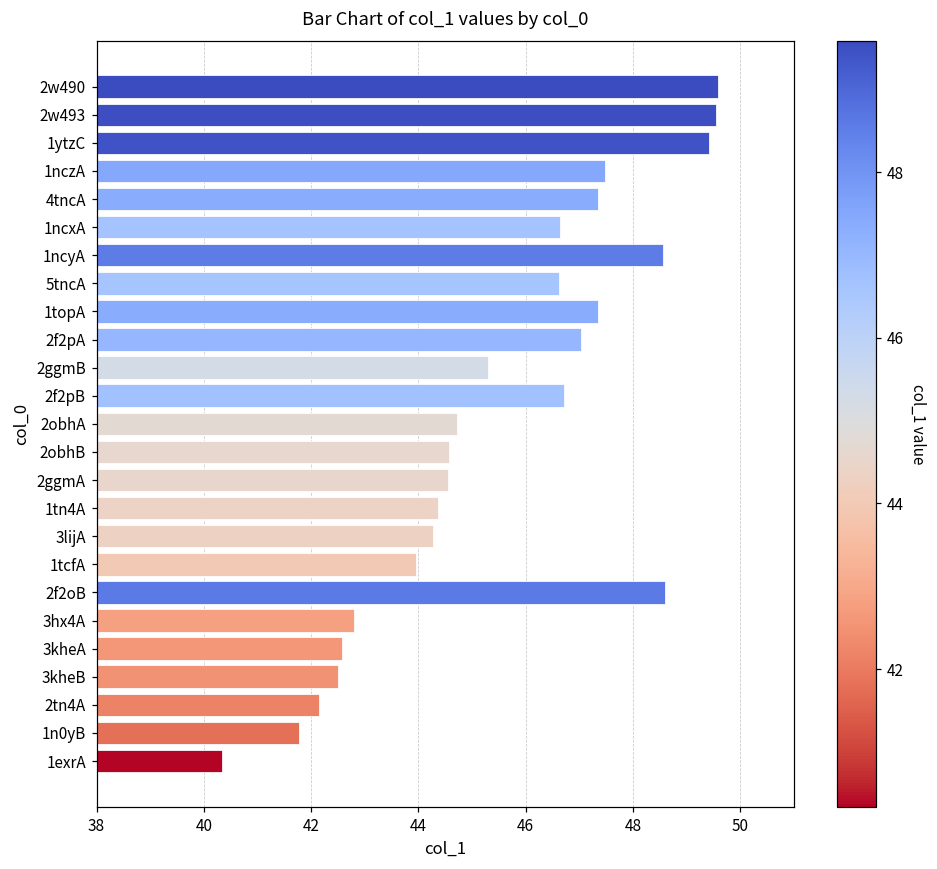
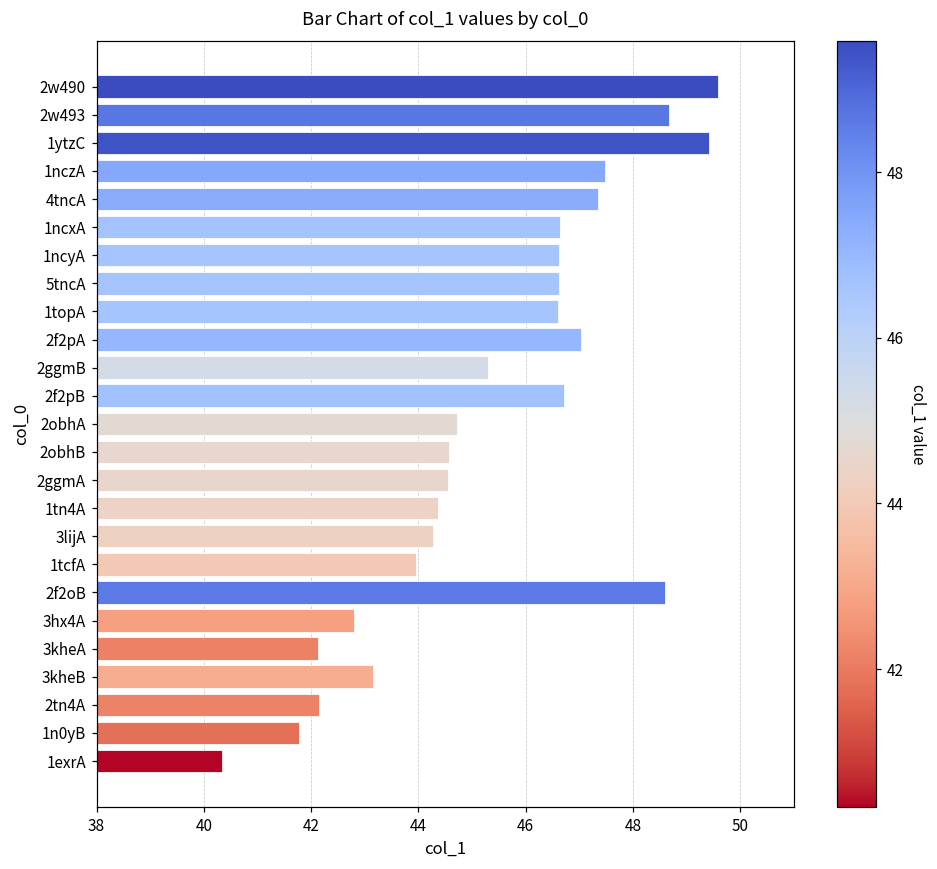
  {
    "2w490": 49.6,
-   "2w493": 49.5,
+   "2w493": 48.7,
    "1ytzC": 49.4,
    "1nczA": 47.5,
    "4tncA": 47.4,
    "1ncxA": 46.6,
-   "1ncyA": 48.6,
+   "1ncyA": 46.6,
    "5tncA": 46.6,
-   "1topA": 47.4,
+   "1topA": 46.6,
    "2f2pA": 47.0,
    "2ggmB": 45.3,
    "2f2pB": 46.7,
    "2obhA": 44.7,
    "2obhB": 44.6,
    "2ggmA": 44.6,
    "1tn4A": 44.4,
    "3lijA": 44.3,
    "1tcfA": 44.0,
    "2f2oB": 48.6,
    "3hx4A": 42.8,
-   "3kheA": 42.6,
-   "3kheB": 42.5,
+   "3kheA": 42.1,
+   "3kheB": 43.2,
    "2tn4A": 42.2,
    "1n0yB": 41.8,
    "1exrA": 40.3
  }
